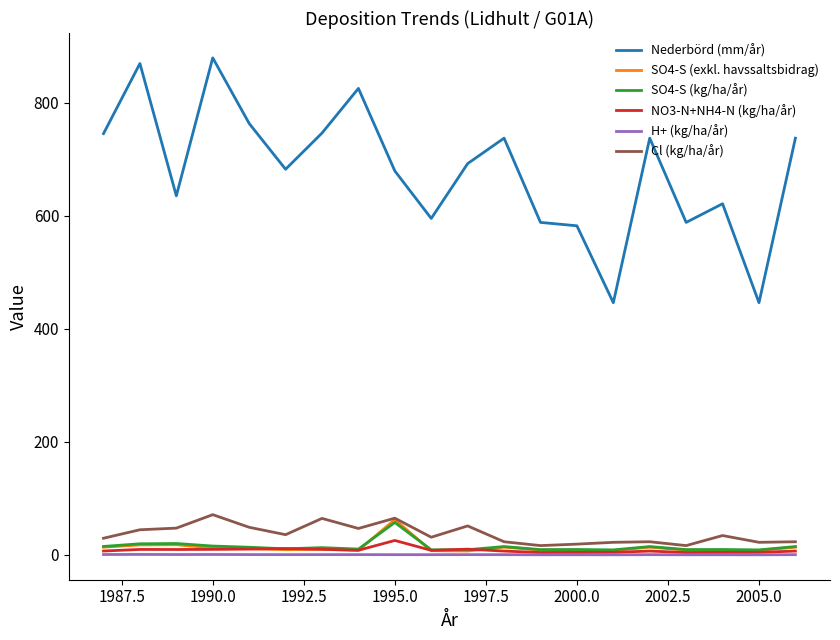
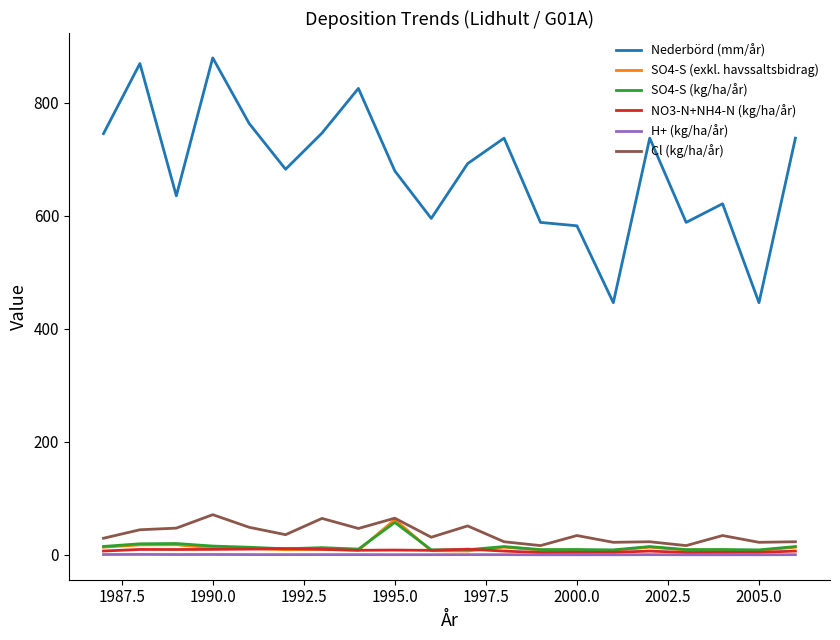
  {
    "Nederbörd (mm/år)": {
      "1990.0": 880,
      "1995.0": 680,
      "2000.0": 580,
      "2005.0": 450
    },
    "SO4-S (kg/ha/år)": {
      "1995.0": 60
    },
    "NO3-N+NH4-N (kg/ha/år)": {
-     "1995.0": 30
+     "1995.0": 10
    },
    "H+ (kg/ha/år)": {
      "1990.0": 0,
      "1995.0": 0
    },
    "Cl (kg/ha/år)": {
      "1990.0": 70,
-     "2000.0": 20,
+     "2000.0": 30,
      "2005.0": 20
    }
  }
